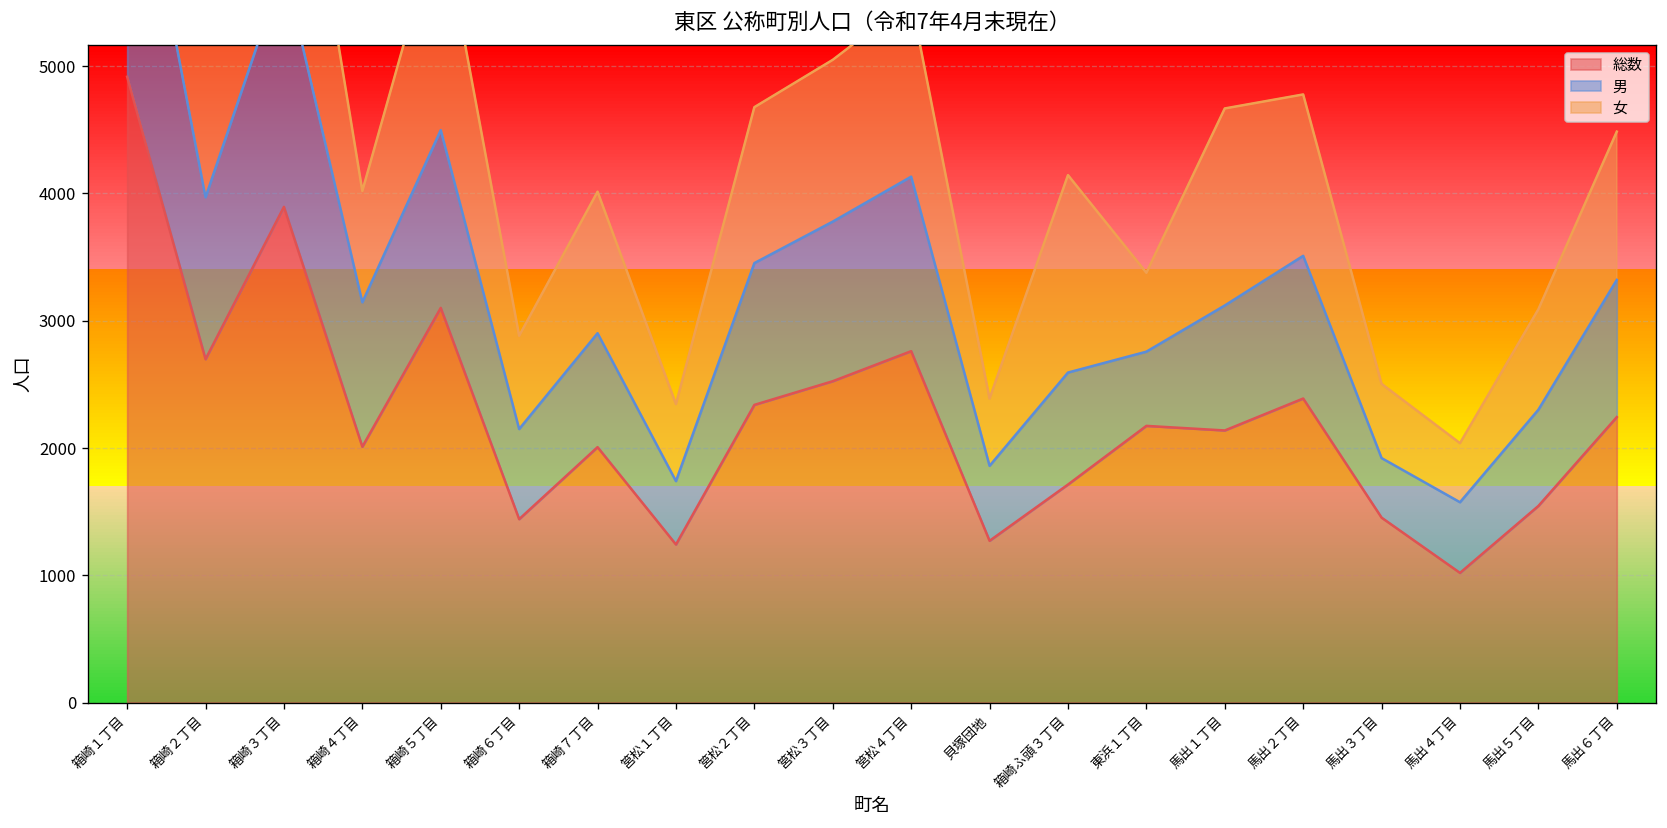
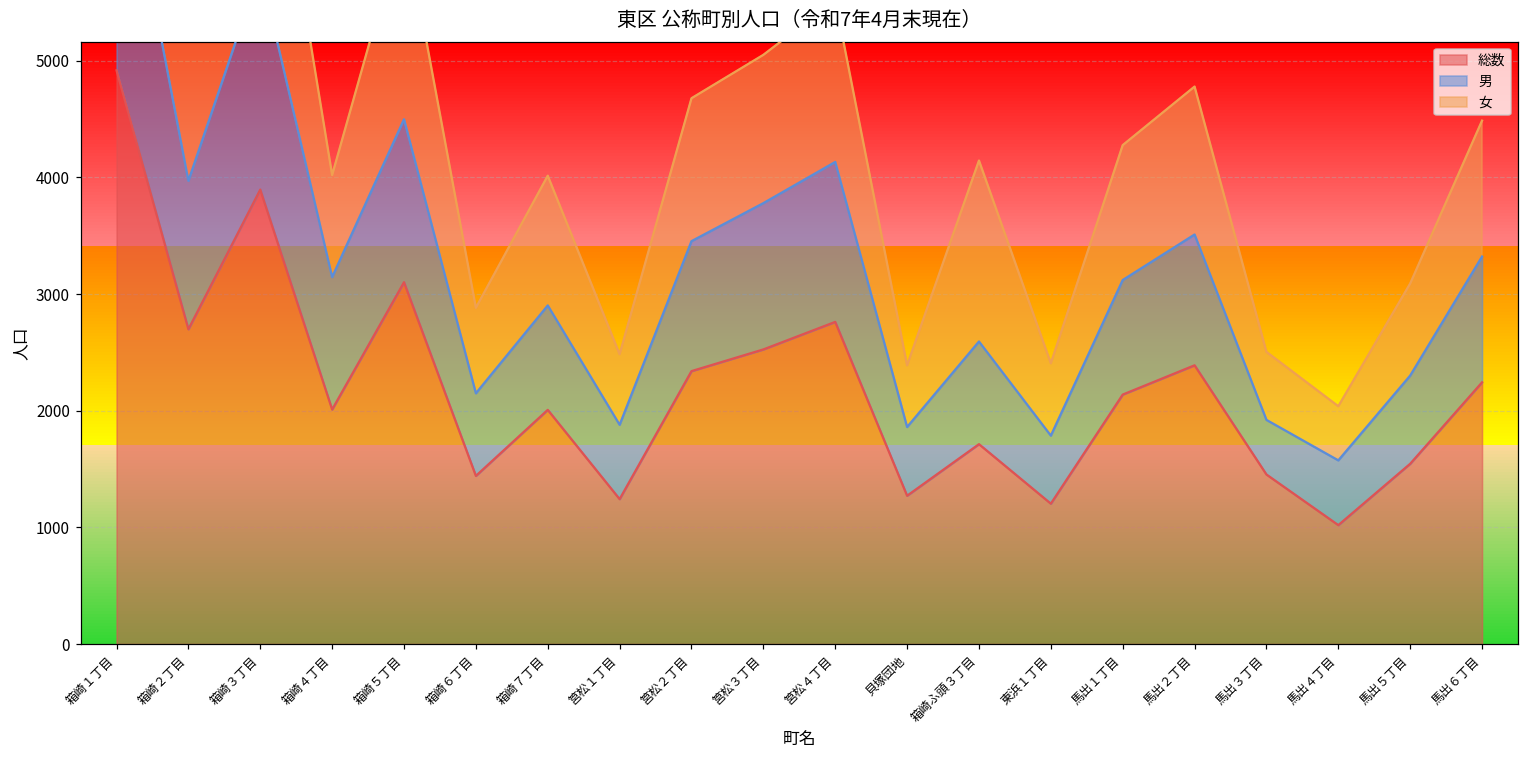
  {
    "総数": {
      "箱崎１丁目": 4920,
      "箱崎２丁目": 2700,
      "箱崎３丁目": 3900,
      "箱崎４丁目": 2010,
      "箱崎５丁目": 3100,
      "箱崎６丁目": 1440,
      "箱崎７丁目": 2010,
      "筥松１丁目": 1240,
      "筥松２丁目": 2340,
      "筥松３丁目": 2530,
      "筥松４丁目": 2760,
      "貝塚団地": 1270,
      "箱崎ふ頭３丁目": 1710,
-     "東浜１丁目": 2170,
+     "東浜１丁目": 1200,
      "馬出１丁目": 2140,
      "馬出２丁目": 2390,
      "馬出３丁目": 1450,
      "馬出４丁目": 1020,
      "馬出５丁目": 1550,
      "馬出６丁目": 2240
    },
    "男": {
      "箱崎２丁目": 1270,
      "箱崎４丁目": 1140,
      "箱崎５丁目": 1400,
      "箱崎６丁目": 710,
      "箱崎７丁目": 900,
-     "筥松１丁目": 500,
+     "筥松１丁目": 640,
      "筥松２丁目": 1110,
      "筥松３丁目": 1250,
      "筥松４丁目": 1370,
      "貝塚団地": 590,
      "箱崎ふ頭３丁目": 880,
      "東浜１丁目": 580,
      "馬出１丁目": 980,
      "馬出２丁目": 1120,
      "馬出３丁目": 470,
      "馬出４丁目": 560,
      "馬出５丁目": 760,
      "馬出６丁目": 1080
    },
    "女": {
      "箱崎４丁目": 880,
      "箱崎６丁目": 730,
      "箱崎７丁目": 1110,
      "筥松１丁目": 610,
      "筥松２丁目": 1230,
      "筥松３丁目": 1270,
      "貝塚団地": 530,
      "箱崎ふ頭３丁目": 1550,
      "東浜１丁目": 620,
-     "馬出１丁目": 1550,
+     "馬出１丁目": 1160,
      "馬出２丁目": 1270,
      "馬出３丁目": 580,
      "馬出４丁目": 460,
      "馬出５丁目": 790,
      "馬出６丁目": 1170
    }
  }
